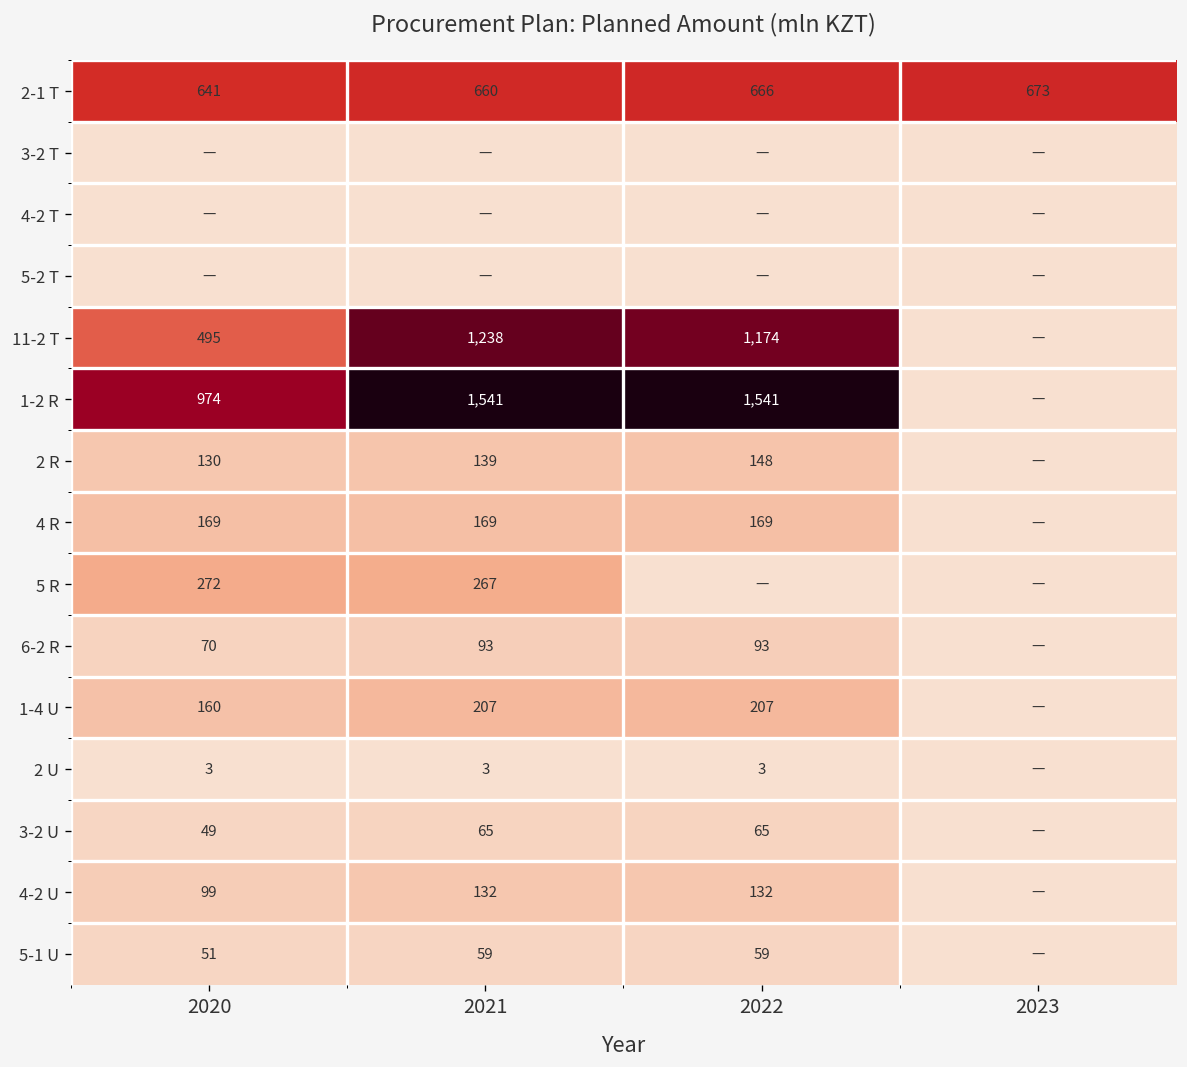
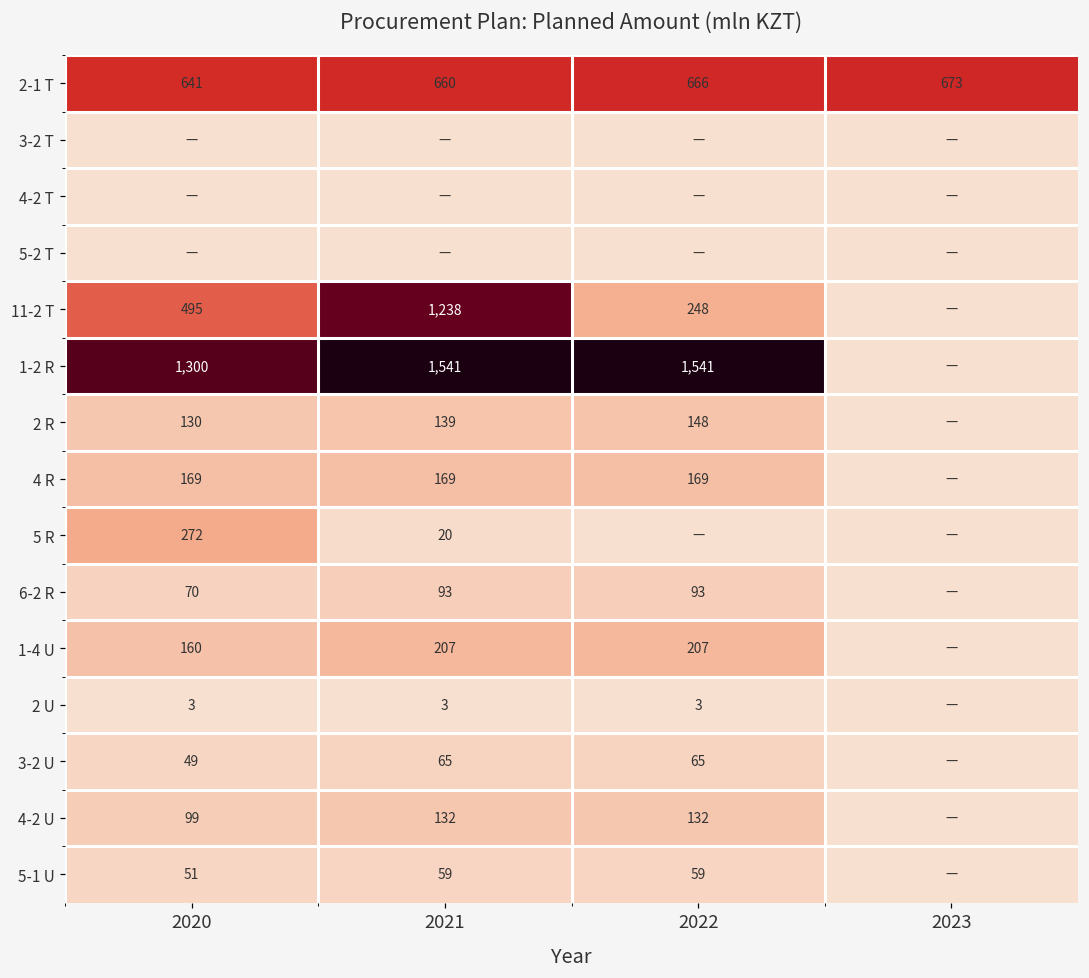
  {
    "2-1 T": {
      "2020": "641",
      "2021": "660",
      "2022": "666",
      "2023": "673"
    },
    "11-2 T": {
      "2020": "495",
      "2021": "1,238",
-     "2022": "1,174"
+     "2022": "248"
    },
    "1-2 R": {
-     "2020": "974",
+     "2020": "1,300",
      "2021": "1,541",
      "2022": "1,541"
    },
    "2 R": {
      "2020": "130",
      "2021": "139",
      "2022": "148"
    },
    "4 R": {
      "2020": "169",
      "2021": "169",
      "2022": "169"
    },
    "5 R": {
      "2020": "272",
-     "2021": "267"
+     "2021": "20"
    },
    "6-2 R": {
      "2020": "70",
      "2021": "93",
      "2022": "93"
    },
    "1-4 U": {
      "2020": "160",
      "2021": "207",
      "2022": "207"
    },
    "2 U": {
      "2020": "3",
      "2021": "3",
      "2022": "3"
    },
    "3-2 U": {
      "2020": "49",
      "2021": "65",
      "2022": "65"
    },
    "4-2 U": {
      "2020": "99",
      "2021": "132",
      "2022": "132"
    },
    "5-1 U": {
      "2020": "51",
      "2021": "59",
      "2022": "59"
    }
  }
